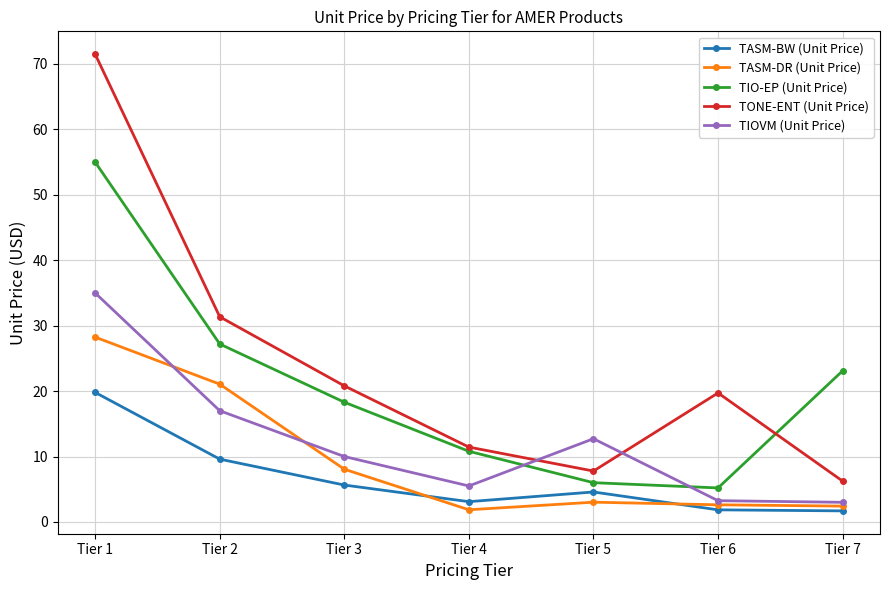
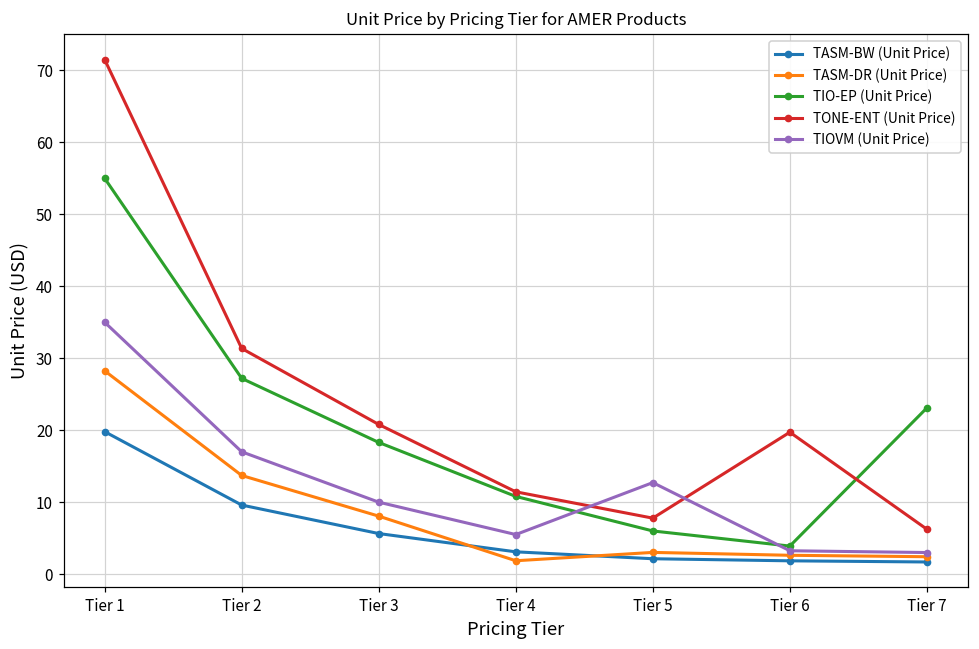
  {
    "TASM-BW (Unit Price)": {
      "Tier 1": 20,
      "Tier 2": 10,
      "Tier 3": 6,
      "Tier 4": 3,
-     "Tier 5": 5,
+     "Tier 5": 2,
      "Tier 6": 2,
      "Tier 7": 2
    },
    "TASM-DR (Unit Price)": {
      "Tier 1": 28,
-     "Tier 2": 21,
+     "Tier 2": 14,
      "Tier 3": 8,
      "Tier 4": 2,
      "Tier 5": 3,
      "Tier 6": 3,
      "Tier 7": 2
    },
    "TIO-EP (Unit Price)": {
      "Tier 1": 55,
      "Tier 2": 27,
      "Tier 3": 18,
      "Tier 4": 11,
      "Tier 5": 6,
-     "Tier 6": 5,
+     "Tier 6": 4,
      "Tier 7": 23
    },
    "TONE-ENT (Unit Price)": {
      "Tier 1": 72,
      "Tier 2": 31,
      "Tier 3": 21,
      "Tier 4": 11,
      "Tier 5": 8,
      "Tier 6": 20,
      "Tier 7": 6
    },
    "TIOVM (Unit Price)": {
      "Tier 1": 35,
      "Tier 2": 17,
      "Tier 3": 10,
      "Tier 4": 6,
      "Tier 5": 13,
      "Tier 6": 3,
      "Tier 7": 3
    }
  }
